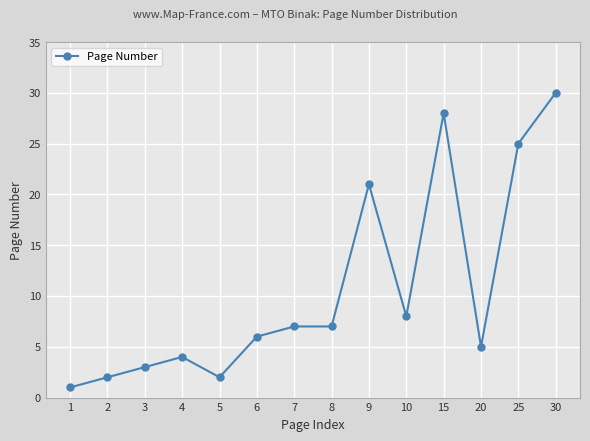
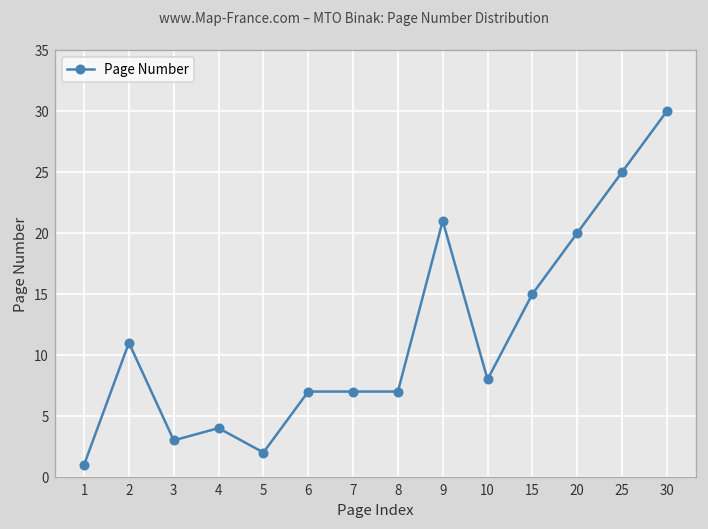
  {
    "1": 1,
-   "2": 2,
+   "2": 11,
    "3": 3,
    "4": 4,
    "5": 2,
-   "6": 6,
+   "6": 7,
    "7": 7,
    "8": 7,
    "9": 21,
    "10": 8,
-   "15": 28,
-   "20": 5,
+   "15": 15,
+   "20": 20,
    "25": 25,
    "30": 30
  }
